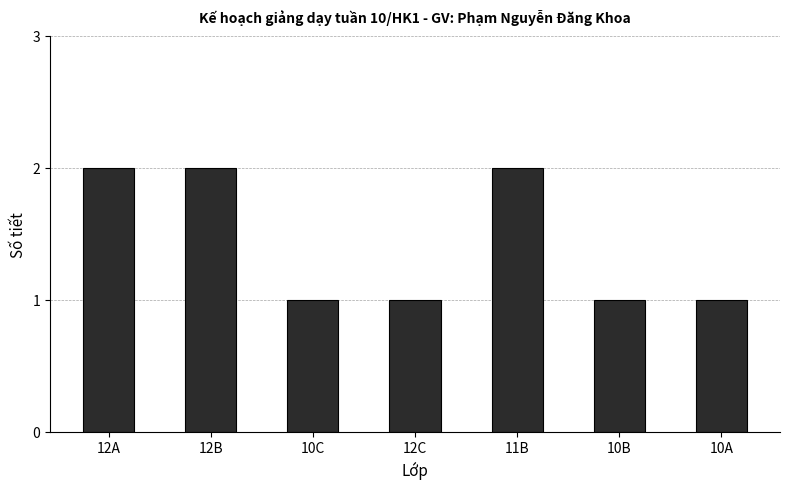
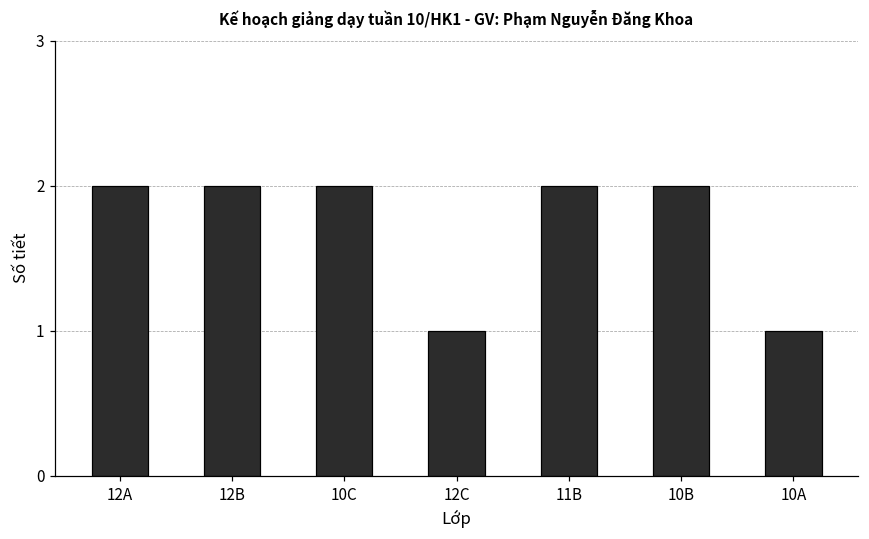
  {
    "12A": 2,
    "12B": 2,
-   "10C": 1,
+   "10C": 2,
    "12C": 1,
    "11B": 2,
-   "10B": 1,
+   "10B": 2,
    "10A": 1
  }
